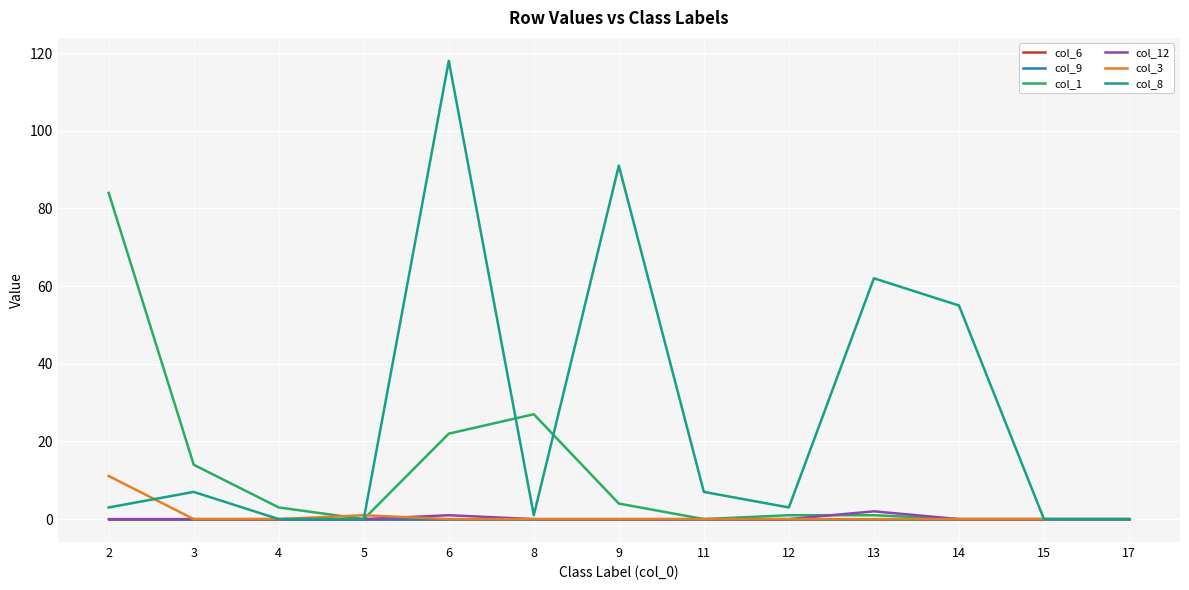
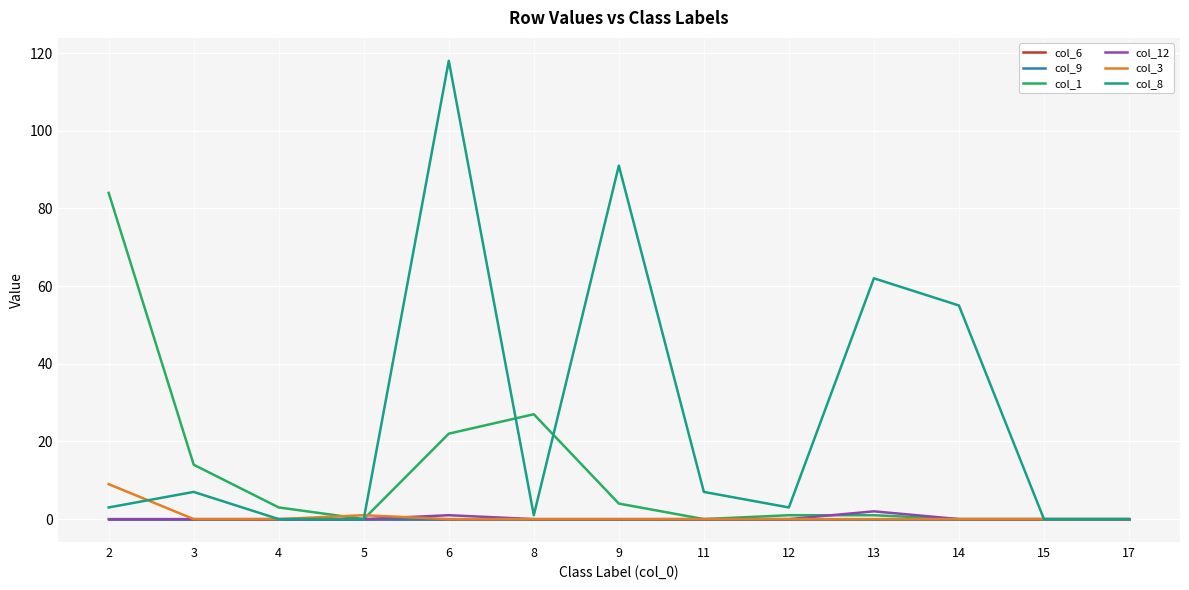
  {
    "col_12": {
      "6": 1,
      "13": 2
    },
    "col_3": {
-     "2": 11,
+     "2": 9,
      "5": 1
    }
  }
